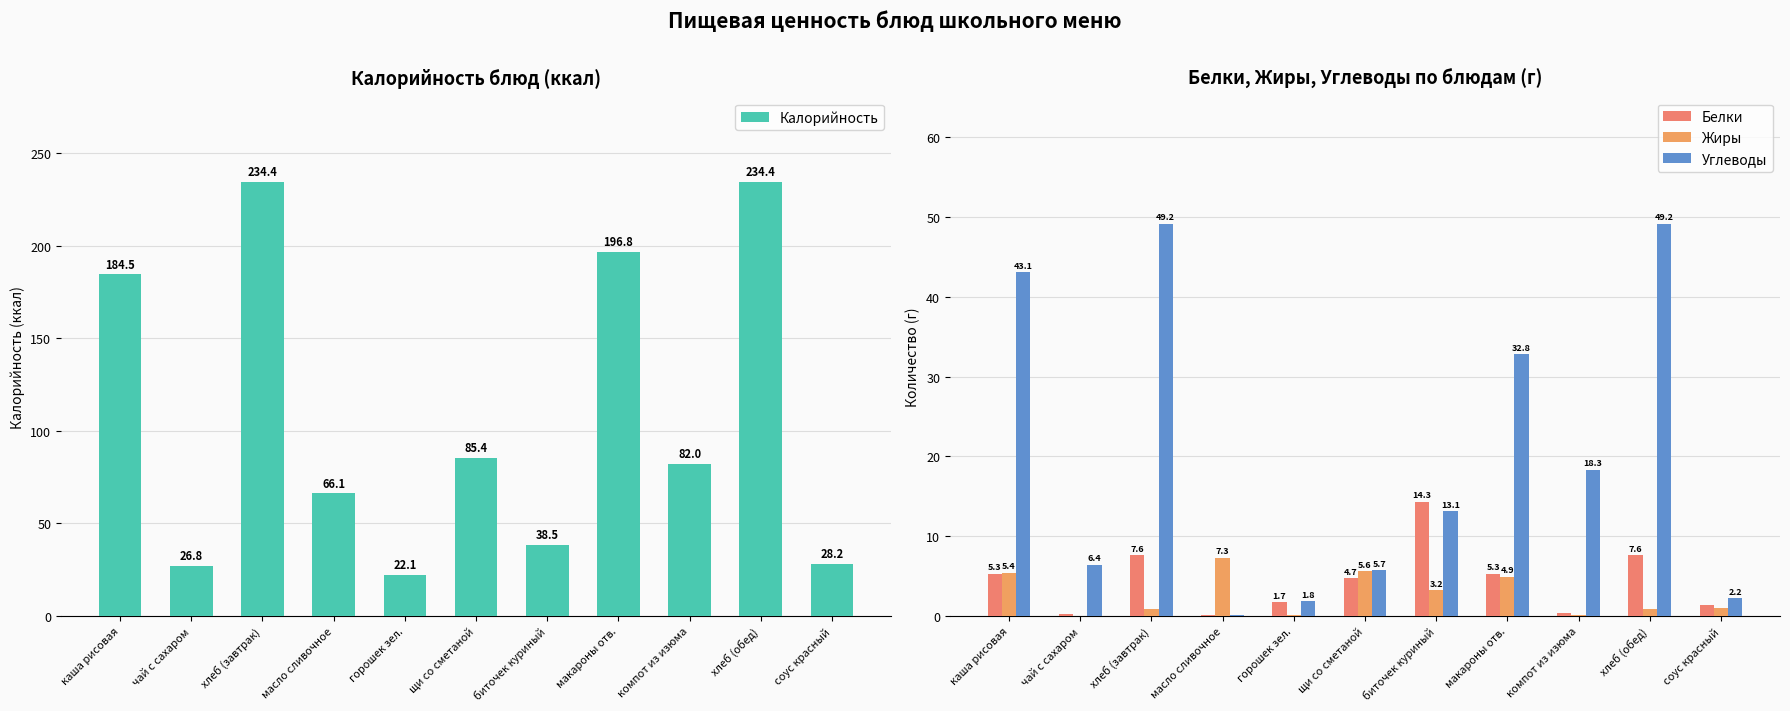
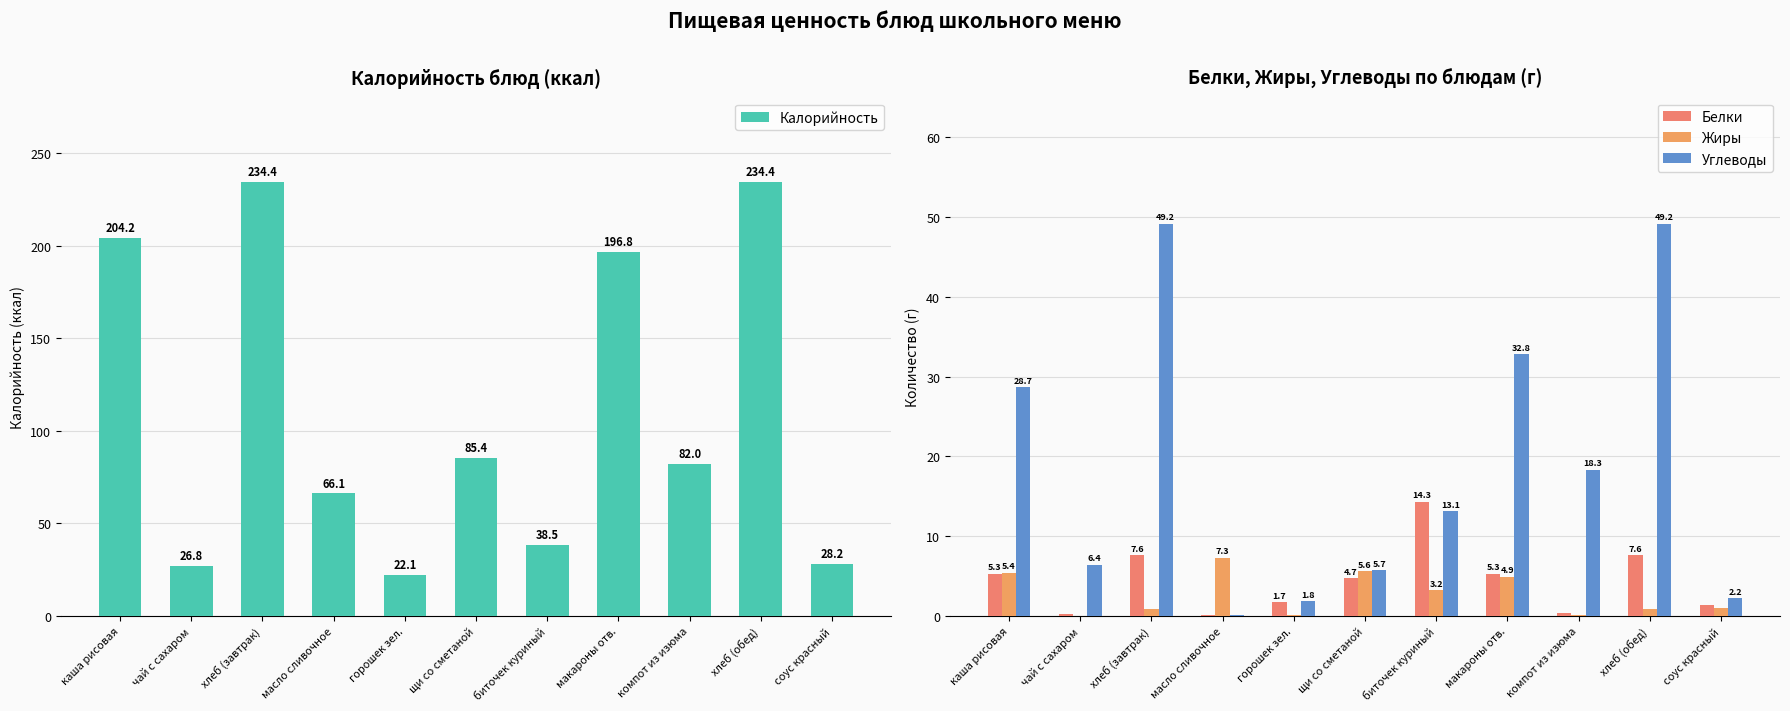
  {
    "Калорийность блюд (ккал)": {
-     "каша рисовая": 184.5,
+     "каша рисовая": 204.2,
      "чай с сахаром": 26.8,
      "хлеб (завтрак)": 234.4,
      "масло сливочное": 66.1,
      "горошек зел.": 22.1,
      "щи со сметаной": 85.4,
      "биточек куриный": 38.5,
      "макароны отв.": 196.8,
      "компот из изюма": 82.0,
      "хлеб (обед)": 234.4,
      "соус красный": 28.2
    },
    "Белки, Жиры, Углеводы по блюдам (г)": {
      "Углеводы": {
-       "каша рисовая": 43.1,
+       "каша рисовая": 28.7,
        "чай с сахаром": 6.4,
        "хлеб (завтрак)": 49.2,
        "горошек зел.": 1.8,
        "щи со сметаной": 5.7,
        "биточек куриный": 13.1,
        "макароны отв.": 32.8,
        "компот из изюма": 18.3,
        "хлеб (обед)": 49.2,
        "соус красный": 2.2
      }
    }
  }
